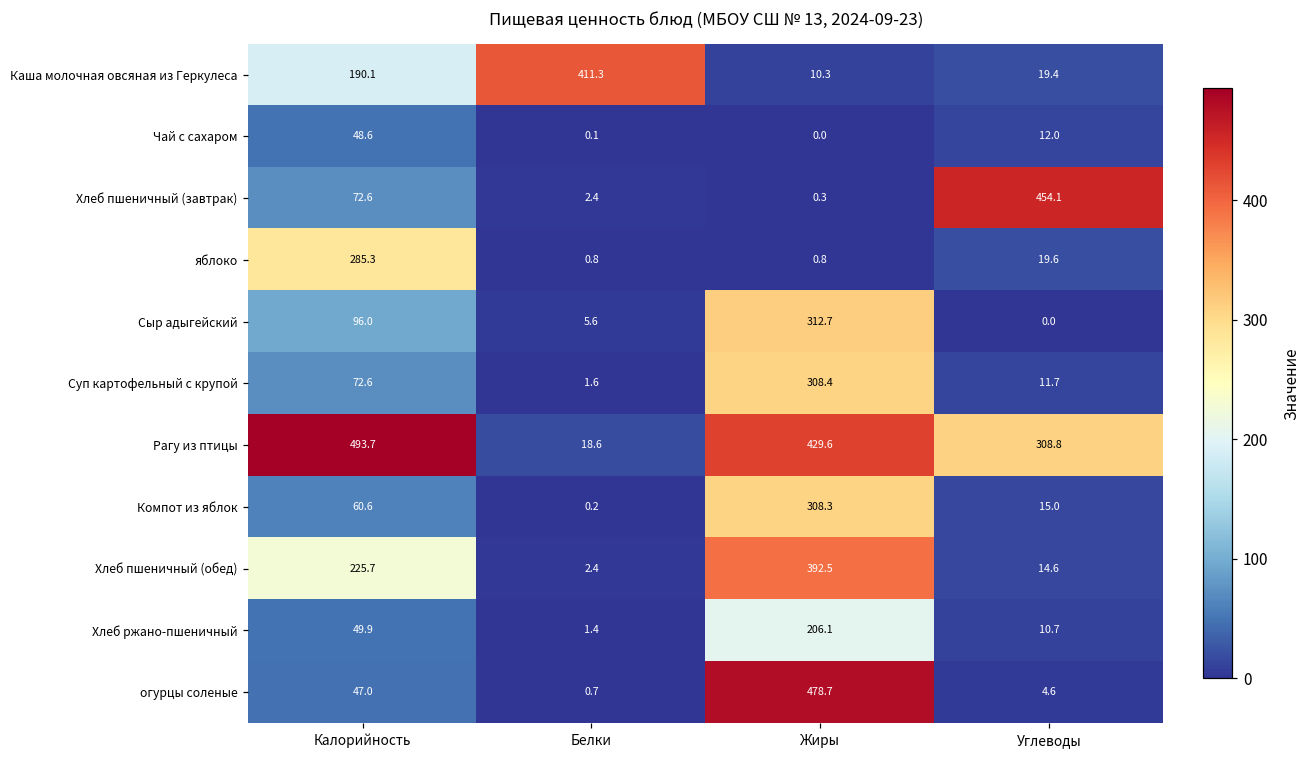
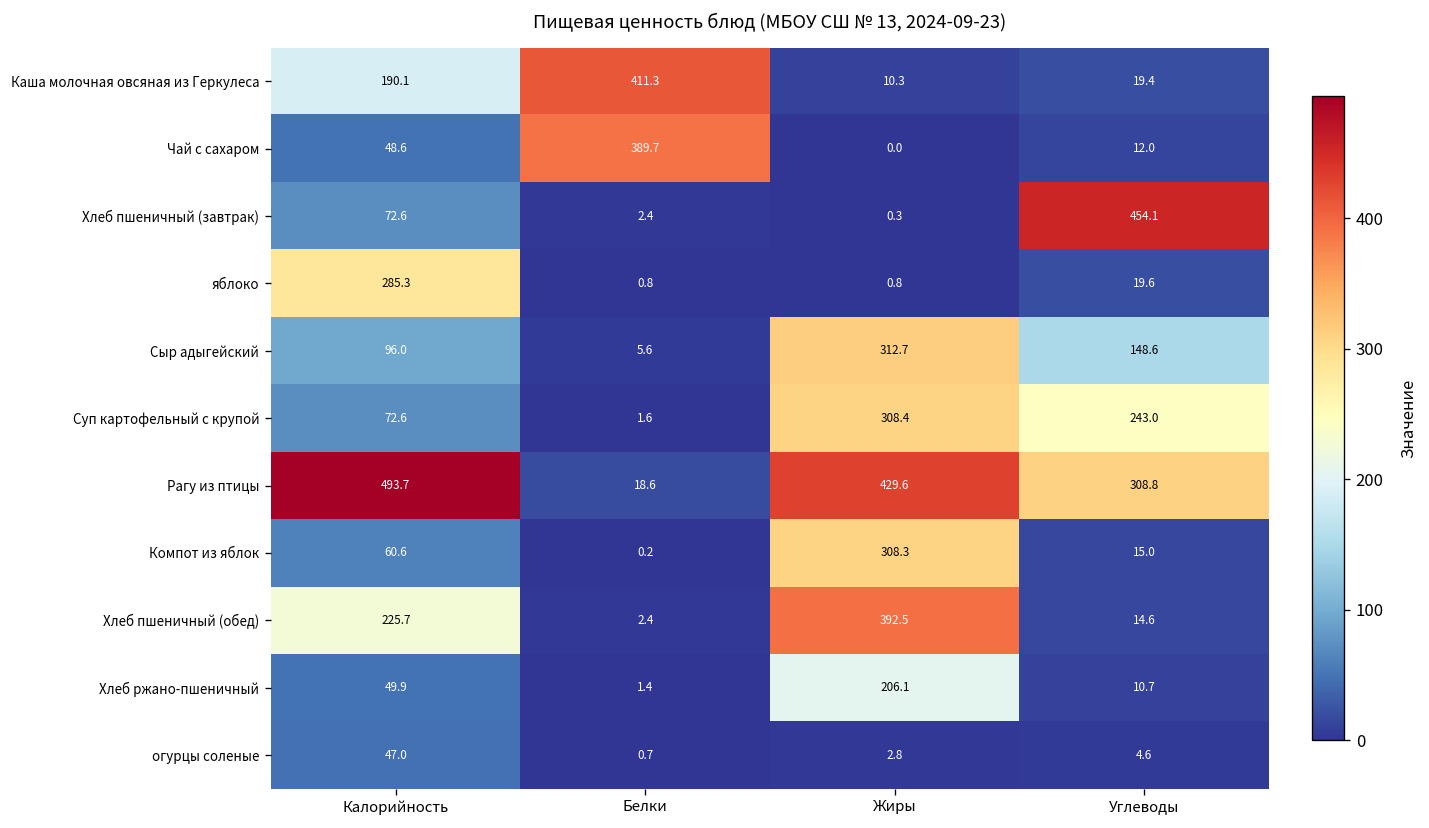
  {
    "Каша молочная овсяная из Геркулеса": {
      "Калорийность": 190.1,
      "Белки": 411.3,
      "Жиры": 10.3,
      "Углеводы": 19.4
    },
    "Чай с сахаром": {
      "Калорийность": 48.6,
-     "Белки": 0.1,
+     "Белки": 389.7,
      "Жиры": 0.0,
      "Углеводы": 12.0
    },
    "Хлеб пшеничный (завтрак)": {
      "Калорийность": 72.6,
      "Белки": 2.4,
      "Жиры": 0.3,
      "Углеводы": 454.1
    },
    "яблоко": {
      "Калорийность": 285.3,
      "Белки": 0.8,
      "Жиры": 0.8,
      "Углеводы": 19.6
    },
    "Сыр адыгейский": {
      "Калорийность": 96.0,
      "Белки": 5.6,
      "Жиры": 312.7,
-     "Углеводы": 0.0
+     "Углеводы": 148.6
    },
    "Суп картофельный с крупой": {
      "Калорийность": 72.6,
      "Белки": 1.6,
      "Жиры": 308.4,
-     "Углеводы": 11.7
+     "Углеводы": 243.0
    },
    "Рагу из птицы": {
      "Калорийность": 493.7,
      "Белки": 18.6,
      "Жиры": 429.6,
      "Углеводы": 308.8
    },
    "Компот из яблок": {
      "Калорийность": 60.6,
      "Белки": 0.2,
      "Жиры": 308.3,
      "Углеводы": 15.0
    },
    "Хлеб пшеничный (обед)": {
      "Калорийность": 225.7,
      "Белки": 2.4,
      "Жиры": 392.5,
      "Углеводы": 14.6
    },
    "Хлеб ржано-пшеничный": {
      "Калорийность": 49.9,
      "Белки": 1.4,
      "Жиры": 206.1,
      "Углеводы": 10.7
    },
    "огурцы соленые": {
      "Калорийность": 47.0,
      "Белки": 0.7,
-     "Жиры": 478.7,
+     "Жиры": 2.8,
      "Углеводы": 4.6
    }
  }
